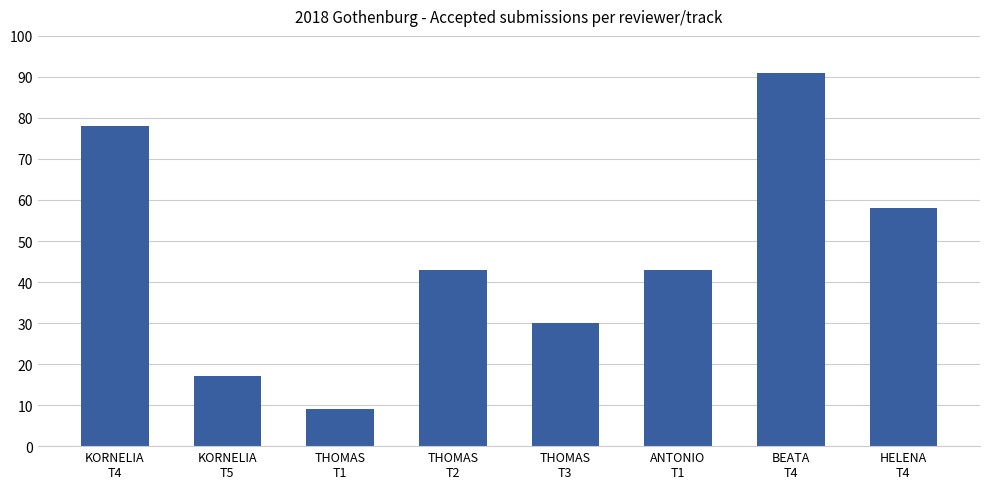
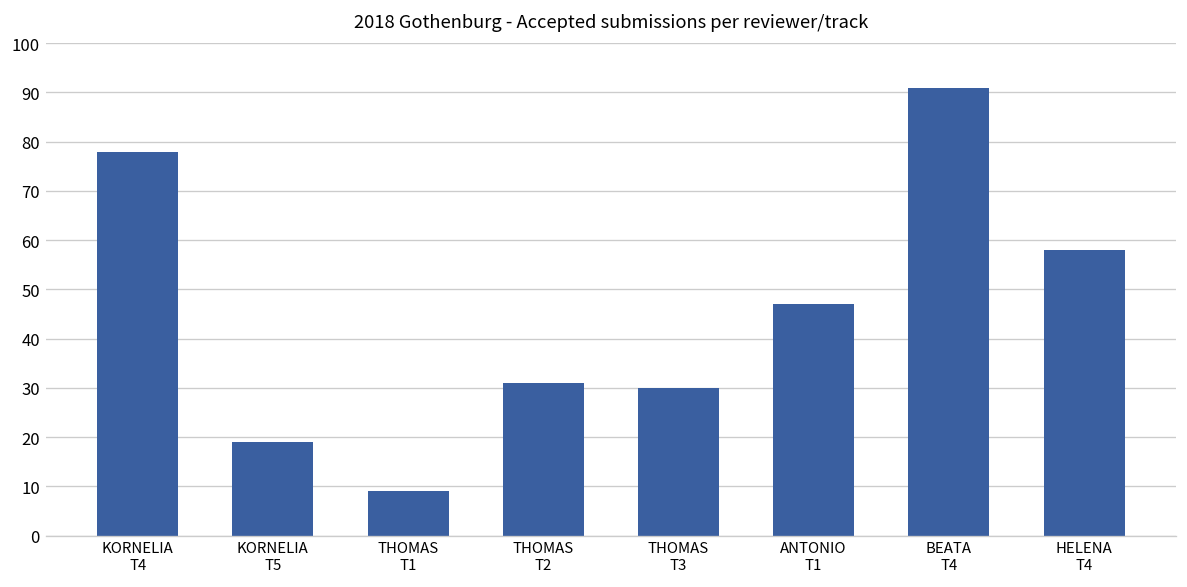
  {
    "KORNELIA T4": 78,
-   "KORNELIA T5": 17,
+   "KORNELIA T5": 19,
    "THOMAS T1": 9,
-   "THOMAS T2": 43,
+   "THOMAS T2": 31,
    "THOMAS T3": 30,
-   "ANTONIO T1": 43,
+   "ANTONIO T1": 47,
    "BEATA T4": 91,
    "HELENA T4": 58
  }
